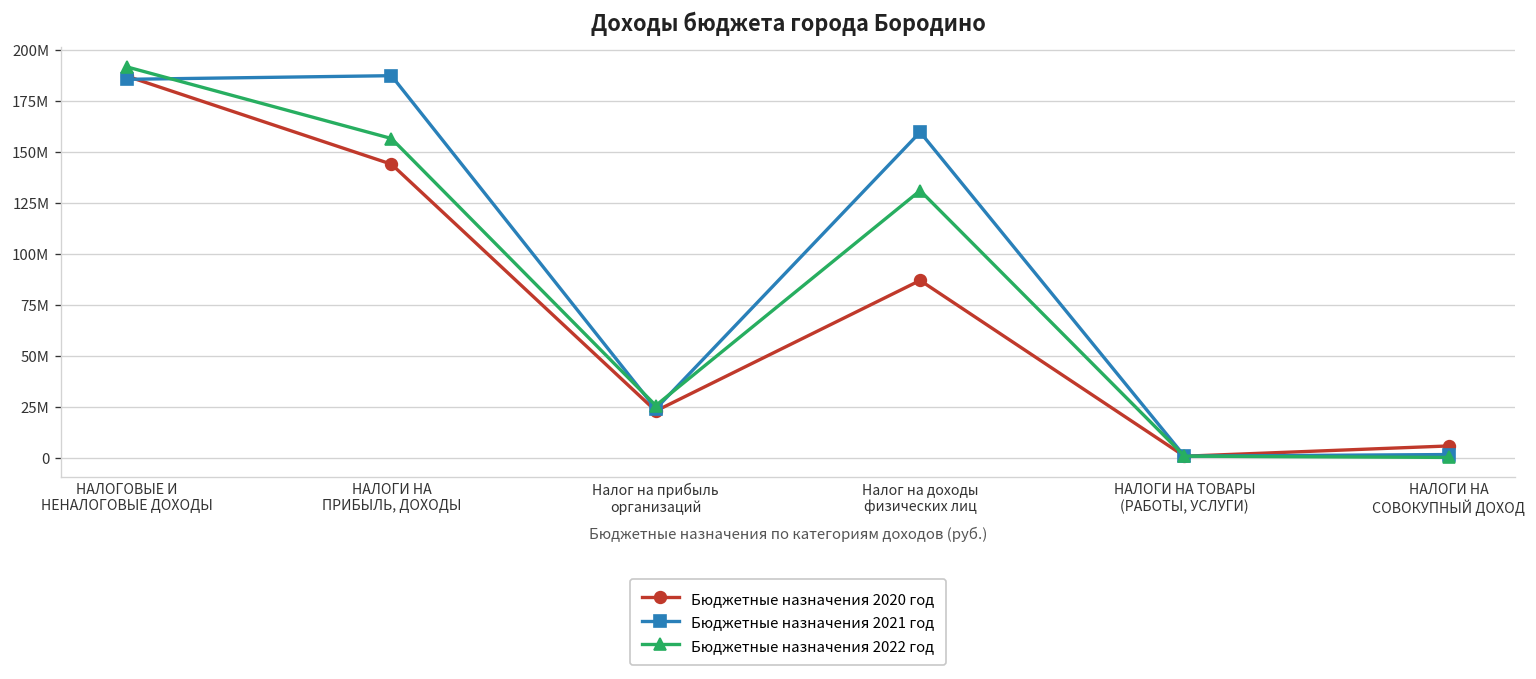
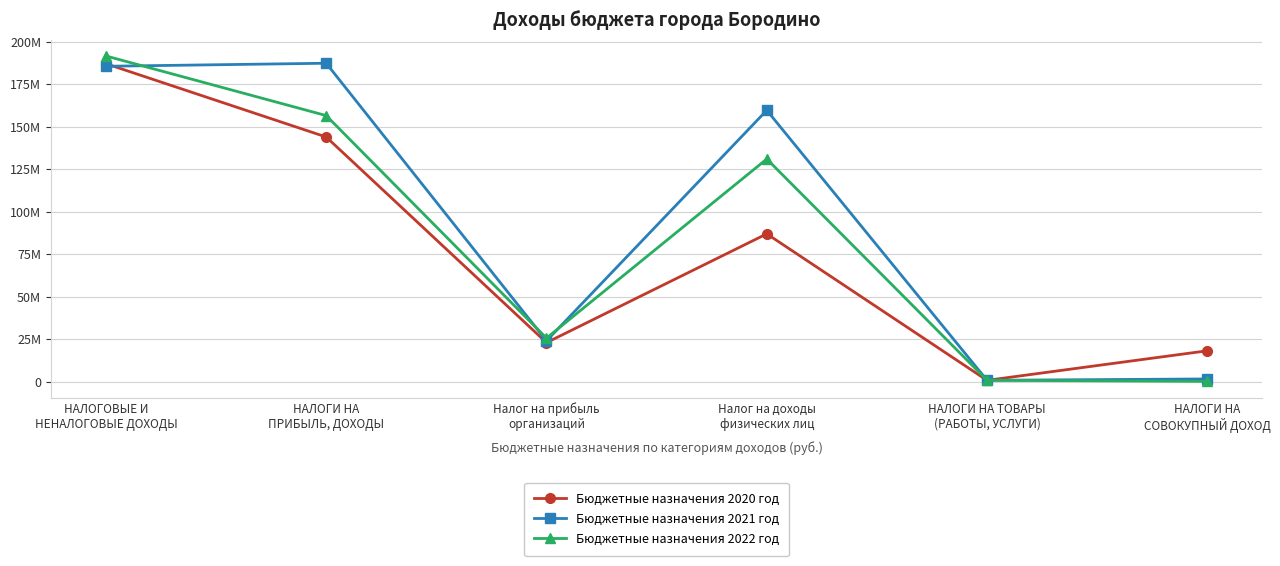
  {
    "Бюджетные назначения 2020 год": {
      "НАЛОГОВЫЕ И НЕНАЛОГОВЫЕ ДОХОДЫ": "187М",
      "НАЛОГИ НА ПРИБЫЛЬ, ДОХОДЫ": "144М",
      "Налог на доходы физических лиц": "87М",
-     "НАЛОГИ НА СОВОКУПНЫЙ ДОХОД": "6М"
+     "НАЛОГИ НА СОВОКУПНЫЙ ДОХОД": "18М"
    },
    "Бюджетные назначения 2021 год": {
      "НАЛОГОВЫЕ И НЕНАЛОГОВЫЕ ДОХОДЫ": "186М",
      "НАЛОГИ НА ПРИБЫЛЬ, ДОХОДЫ": "187М",
      "Налог на доходы физических лиц": "160М"
    },
    "Бюджетные назначения 2022 год": {
      "НАЛОГОВЫЕ И НЕНАЛОГОВЫЕ ДОХОДЫ": "192М",
      "НАЛОГИ НА ПРИБЫЛЬ, ДОХОДЫ": "157М",
      "Налог на прибыль организаций": "26М",
      "Налог на доходы физических лиц": "131М"
    }
  }
